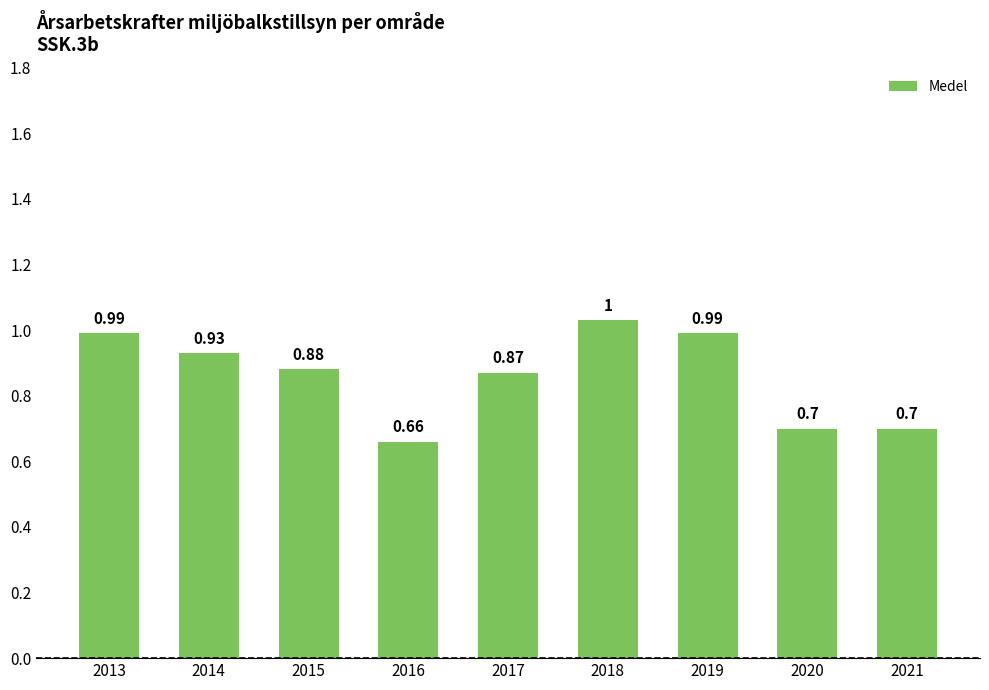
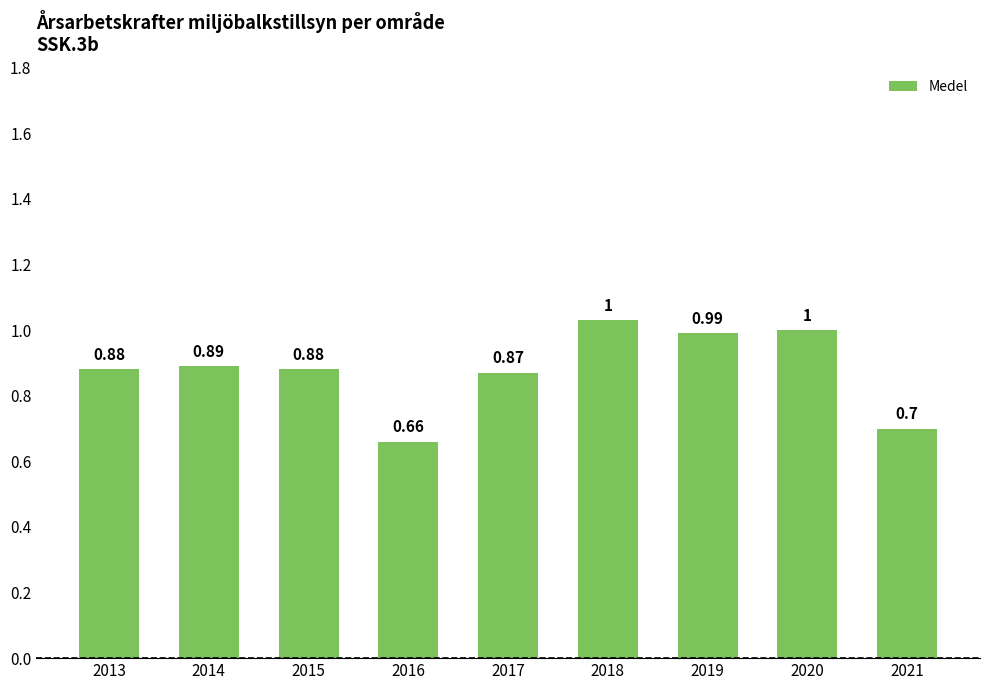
  {
-   "2013": 0.99,
-   "2014": 0.93,
+   "2013": 0.88,
+   "2014": 0.89,
    "2015": 0.88,
    "2016": 0.66,
    "2017": 0.87,
    "2018": 1,
    "2019": 0.99,
-   "2020": 0.7,
+   "2020": 1,
    "2021": 0.7
  }
